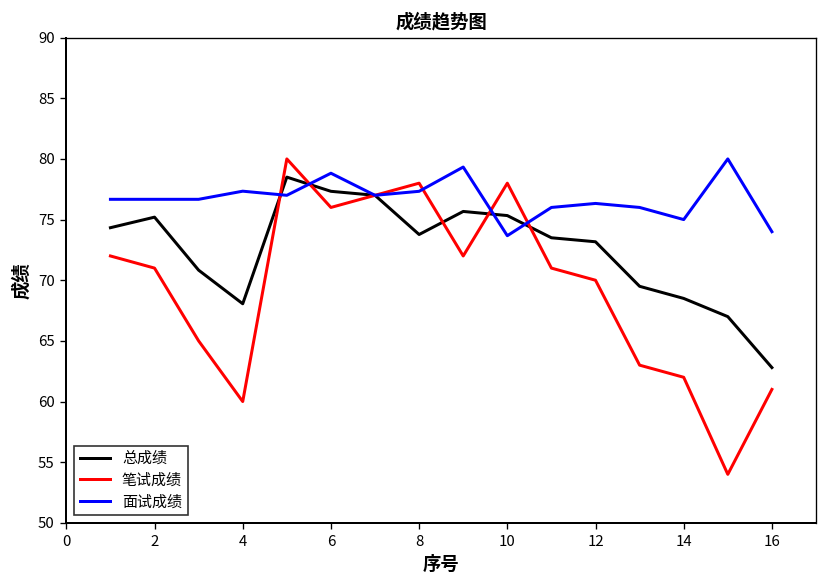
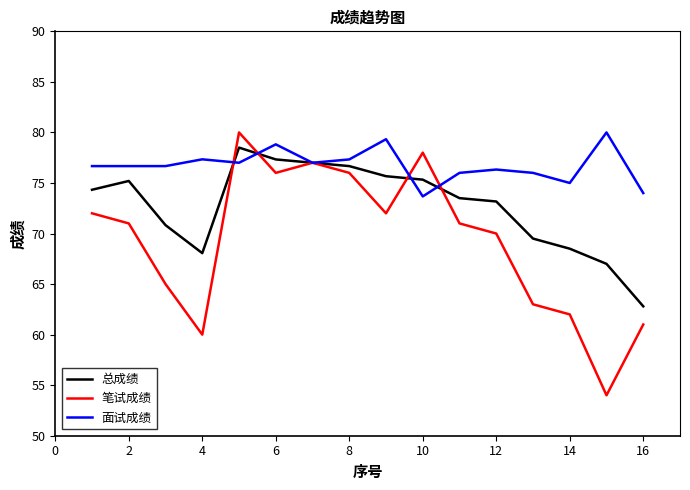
  {
    "总成绩": {
      "2": 75.2,
      "4": 68.1,
      "6": 77.3,
-     "8": 73.8,
+     "8": 76.7,
      "10": 75.3,
      "12": 73.2,
      "14": 68.5,
      "16": 62.8
    },
    "笔试成绩": {
      "2": 71,
      "4": 60,
      "6": 76,
-     "8": 78,
+     "8": 76,
      "10": 78,
      "12": 70,
      "14": 62,
      "16": 61
    },
    "面试成绩": {
      "2": 76.7,
      "4": 77.3,
      "6": 78.8,
      "8": 77.3,
      "10": 73.7,
      "12": 76.3,
      "14": 75.0,
      "16": 74.0
    }
  }
